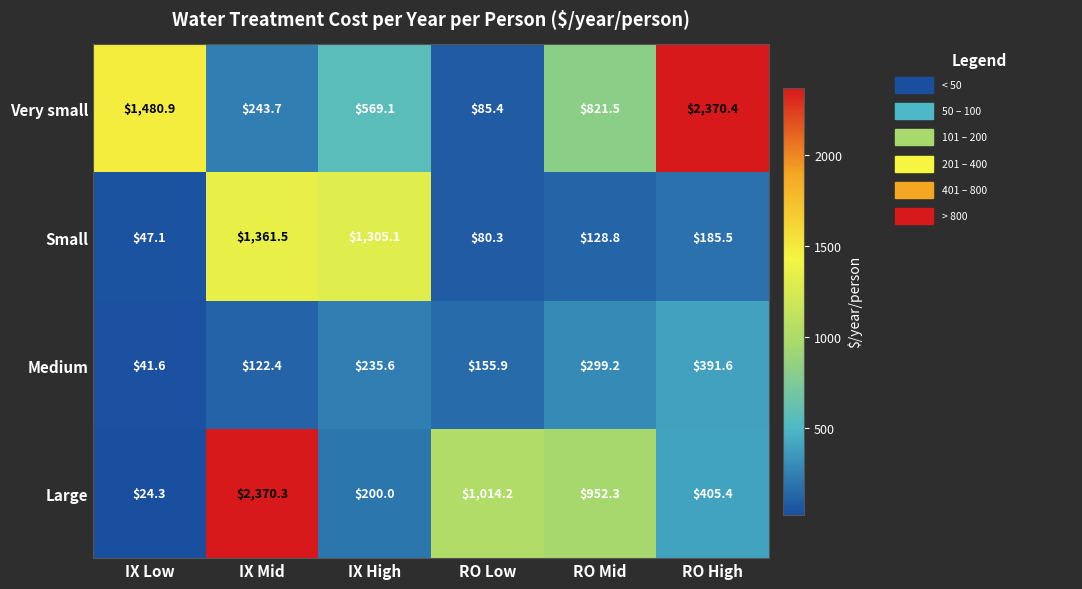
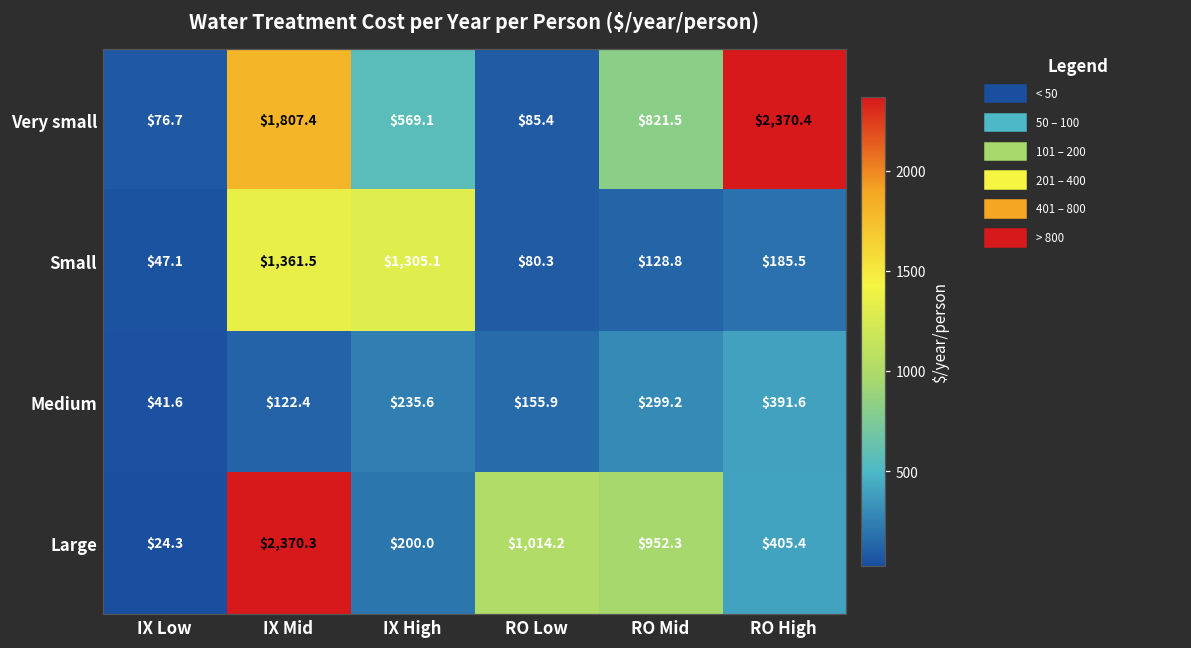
  {
    "Very small": {
-     "IX Low": "$1,480.9",
-     "IX Mid": "$243.7",
+     "IX Low": "$76.7",
+     "IX Mid": "$1,807.4",
      "IX High": "$569.1",
      "RO Low": "$85.4",
      "RO Mid": "$821.5",
      "RO High": "$2,370.4"
    },
    "Small": {
      "IX Low": "$47.1",
      "IX Mid": "$1,361.5",
      "IX High": "$1,305.1",
      "RO Low": "$80.3",
      "RO Mid": "$128.8",
      "RO High": "$185.5"
    },
    "Medium": {
      "IX Low": "$41.6",
      "IX Mid": "$122.4",
      "IX High": "$235.6",
      "RO Low": "$155.9",
      "RO Mid": "$299.2",
      "RO High": "$391.6"
    },
    "Large": {
      "IX Low": "$24.3",
      "IX Mid": "$2,370.3",
      "IX High": "$200.0",
      "RO Low": "$1,014.2",
      "RO Mid": "$952.3",
      "RO High": "$405.4"
    }
  }
